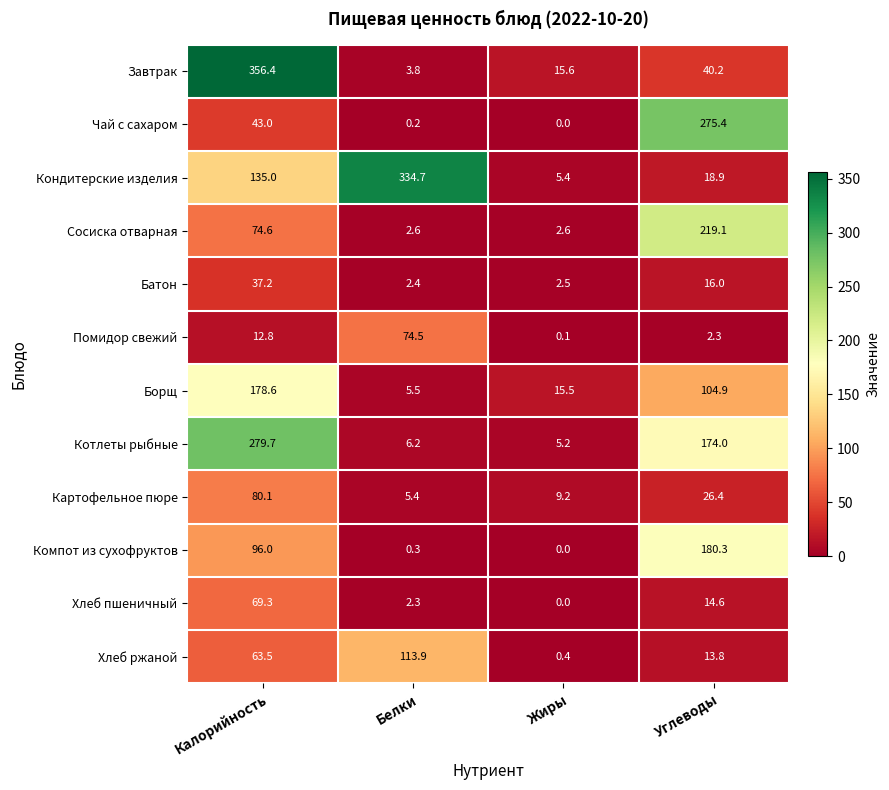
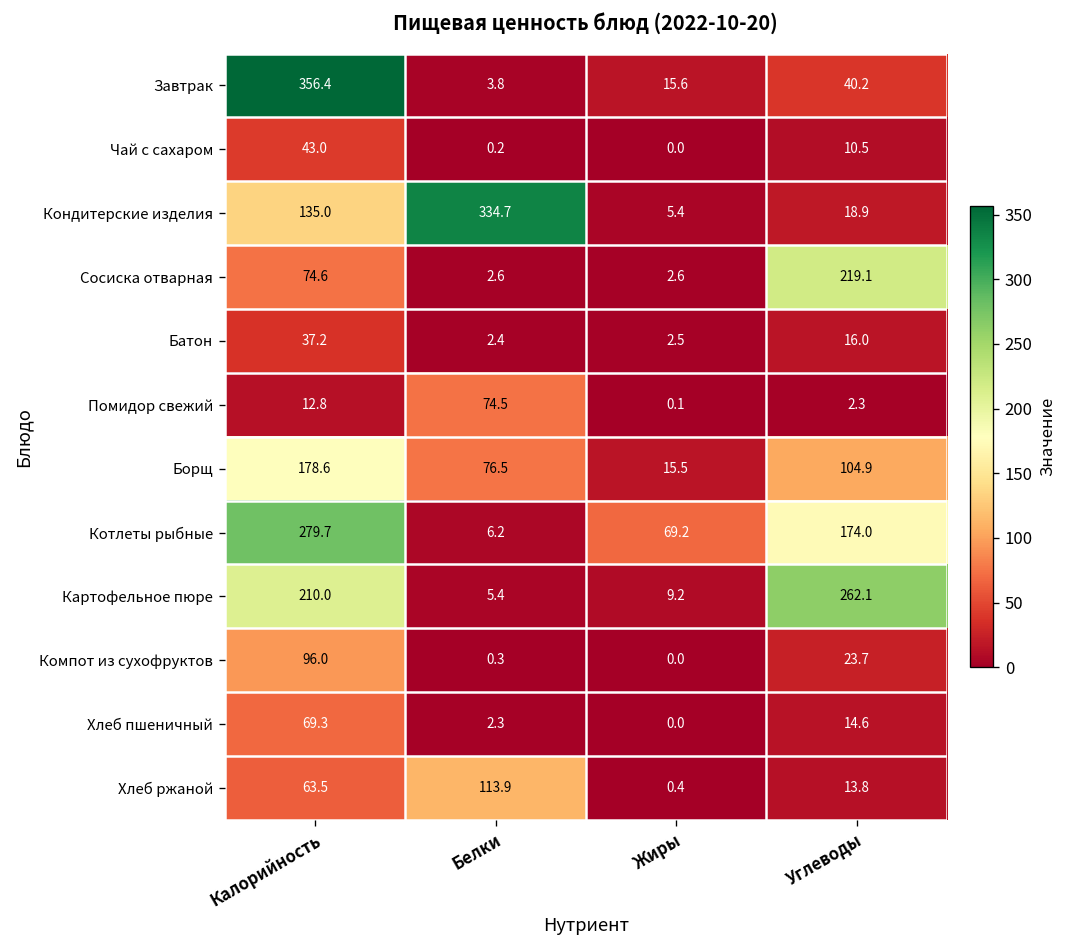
  {
    "Завтрак": {
      "Калорийность": 356.4,
      "Белки": 3.8,
      "Жиры": 15.6,
      "Углеводы": 40.2
    },
    "Чай с сахаром": {
      "Калорийность": 43.0,
      "Белки": 0.2,
      "Жиры": 0.0,
-     "Углеводы": 275.4
+     "Углеводы": 10.5
    },
    "Кондитерские изделия": {
      "Калорийность": 135.0,
      "Белки": 334.7,
      "Жиры": 5.4,
      "Углеводы": 18.9
    },
    "Сосиска отварная": {
      "Калорийность": 74.6,
      "Белки": 2.6,
      "Жиры": 2.6,
      "Углеводы": 219.1
    },
    "Батон": {
      "Калорийность": 37.2,
      "Белки": 2.4,
      "Жиры": 2.5,
      "Углеводы": 16.0
    },
    "Помидор свежий": {
      "Калорийность": 12.8,
      "Белки": 74.5,
      "Жиры": 0.1,
      "Углеводы": 2.3
    },
    "Борщ": {
      "Калорийность": 178.6,
-     "Белки": 5.5,
+     "Белки": 76.5,
      "Жиры": 15.5,
      "Углеводы": 104.9
    },
    "Котлеты рыбные": {
      "Калорийность": 279.7,
      "Белки": 6.2,
-     "Жиры": 5.2,
+     "Жиры": 69.2,
      "Углеводы": 174.0
    },
    "Картофельное пюре": {
-     "Калорийность": 80.1,
+     "Калорийность": 210.0,
      "Белки": 5.4,
      "Жиры": 9.2,
-     "Углеводы": 26.4
+     "Углеводы": 262.1
    },
    "Компот из сухофруктов": {
      "Калорийность": 96.0,
      "Белки": 0.3,
      "Жиры": 0.0,
-     "Углеводы": 180.3
+     "Углеводы": 23.7
    },
    "Хлеб пшеничный": {
      "Калорийность": 69.3,
      "Белки": 2.3,
      "Жиры": 0.0,
      "Углеводы": 14.6
    },
    "Хлеб ржаной": {
      "Калорийность": 63.5,
      "Белки": 113.9,
      "Жиры": 0.4,
      "Углеводы": 13.8
    }
  }
